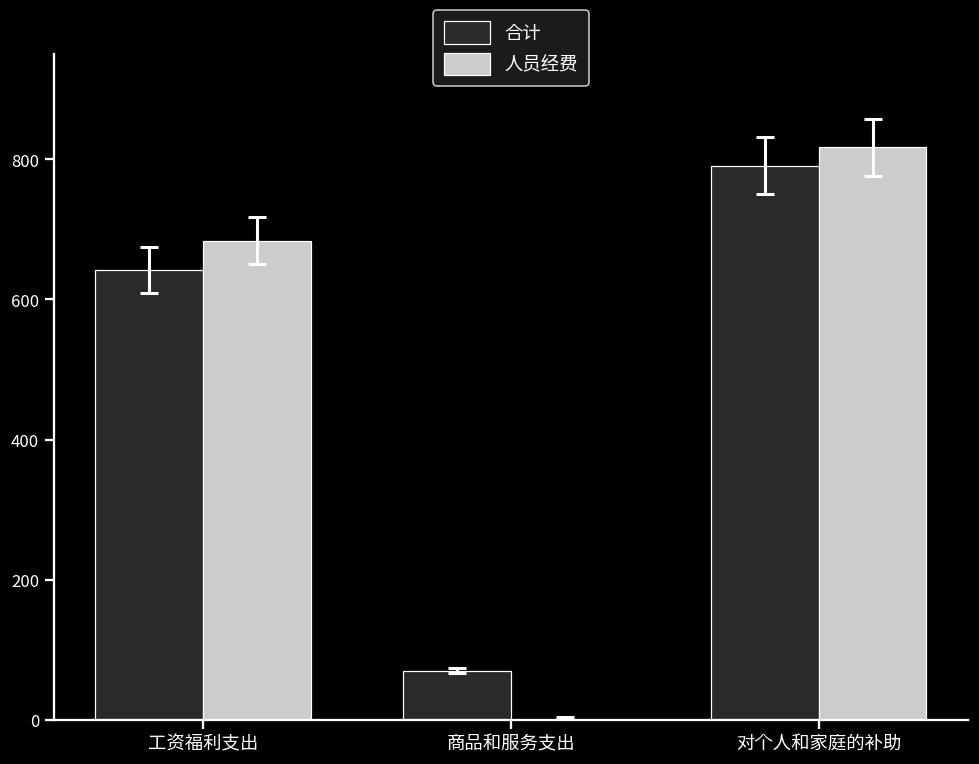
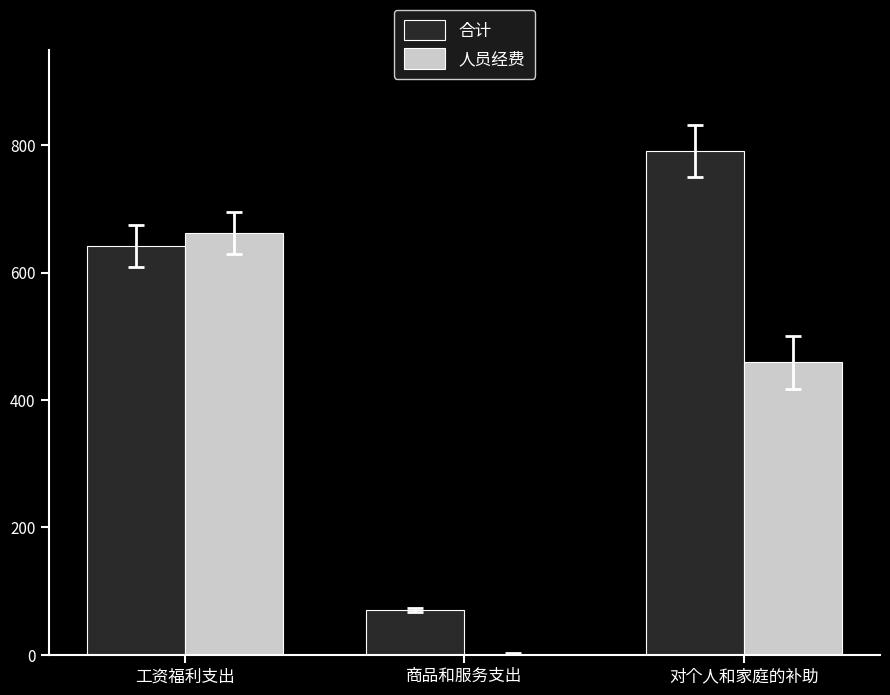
  {
    "合计": {
      "工资福利支出": 640,
      "商品和服务支出": 70,
      "对个人和家庭的补助": 790
    },
    "人员经费": {
-     "工资福利支出": 680,
+     "工资福利支出": 660,
      "商品和服务支出": 0,
-     "对个人和家庭的补助": 820
+     "对个人和家庭的补助": 460
    }
  }
